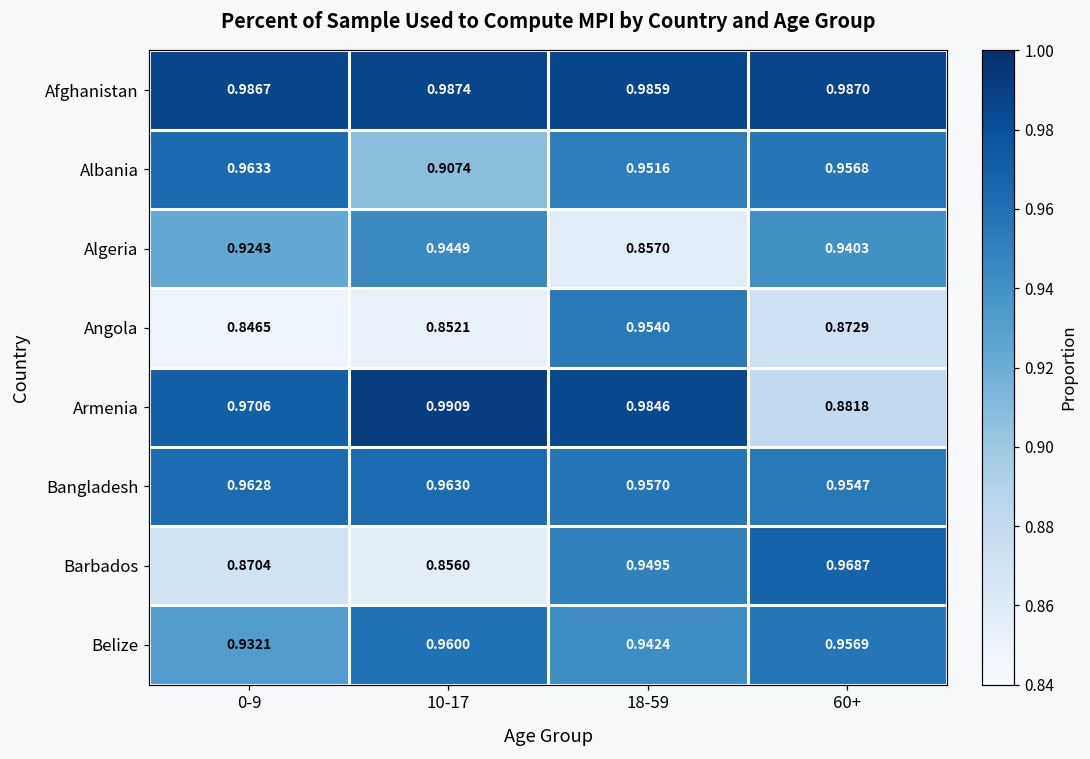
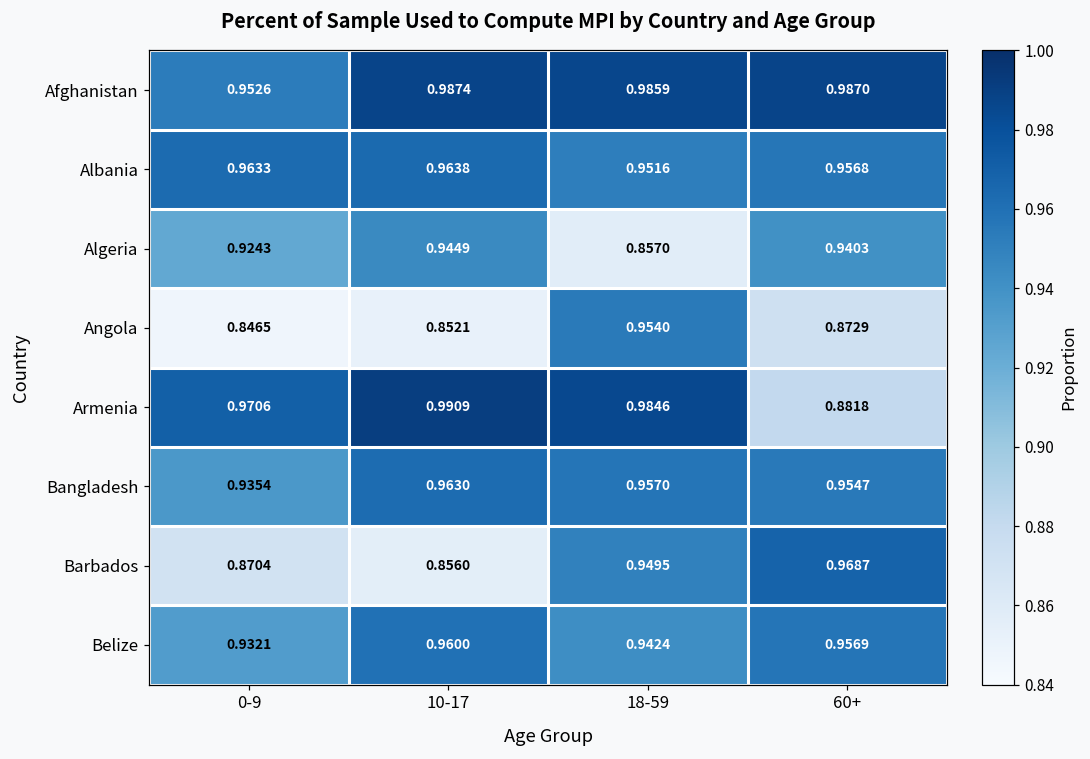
  {
    "Afghanistan": {
-     "0-9": 0.9867,
+     "0-9": 0.9526,
      "10-17": 0.9874,
      "18-59": 0.9859,
      "60+": 0.9870
    },
    "Albania": {
      "0-9": 0.9633,
-     "10-17": 0.9074,
+     "10-17": 0.9638,
      "18-59": 0.9516,
      "60+": 0.9568
    },
    "Algeria": {
      "0-9": 0.9243,
      "10-17": 0.9449,
      "18-59": 0.8570,
      "60+": 0.9403
    },
    "Angola": {
      "0-9": 0.8465,
      "10-17": 0.8521,
      "18-59": 0.9540,
      "60+": 0.8729
    },
    "Armenia": {
      "0-9": 0.9706,
      "10-17": 0.9909,
      "18-59": 0.9846,
      "60+": 0.8818
    },
    "Bangladesh": {
-     "0-9": 0.9628,
+     "0-9": 0.9354,
      "10-17": 0.9630,
      "18-59": 0.9570,
      "60+": 0.9547
    },
    "Barbados": {
      "0-9": 0.8704,
      "10-17": 0.8560,
      "18-59": 0.9495,
      "60+": 0.9687
    },
    "Belize": {
      "0-9": 0.9321,
      "10-17": 0.9600,
      "18-59": 0.9424,
      "60+": 0.9569
    }
  }
